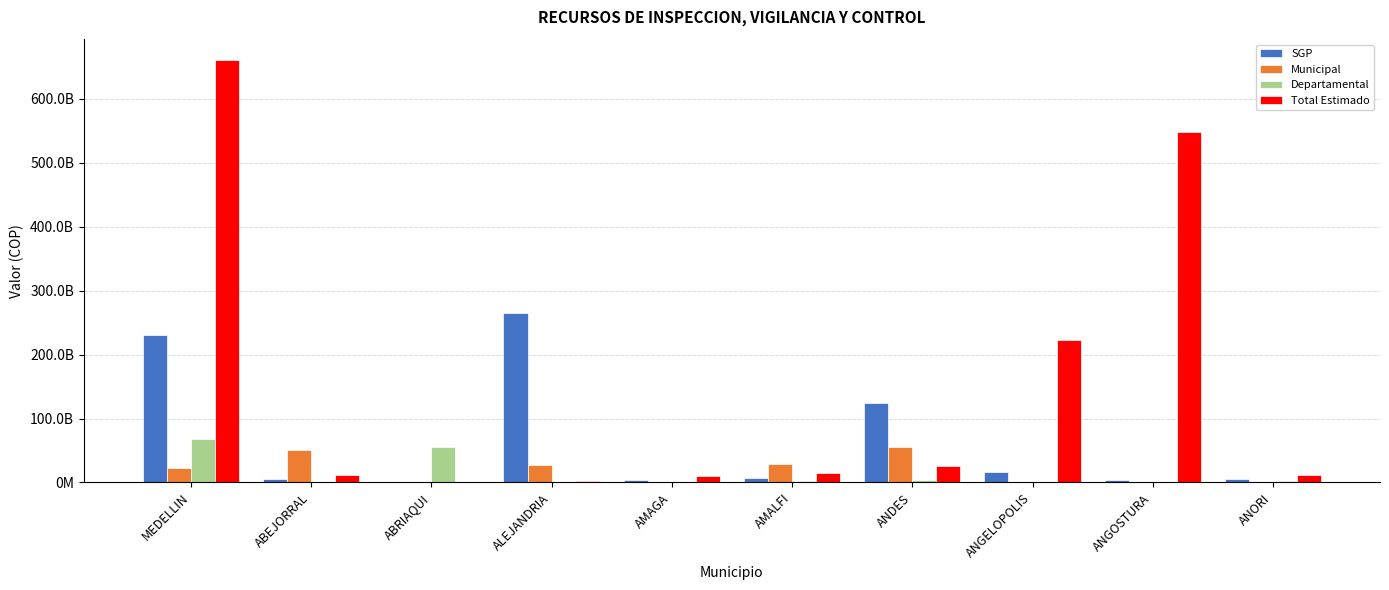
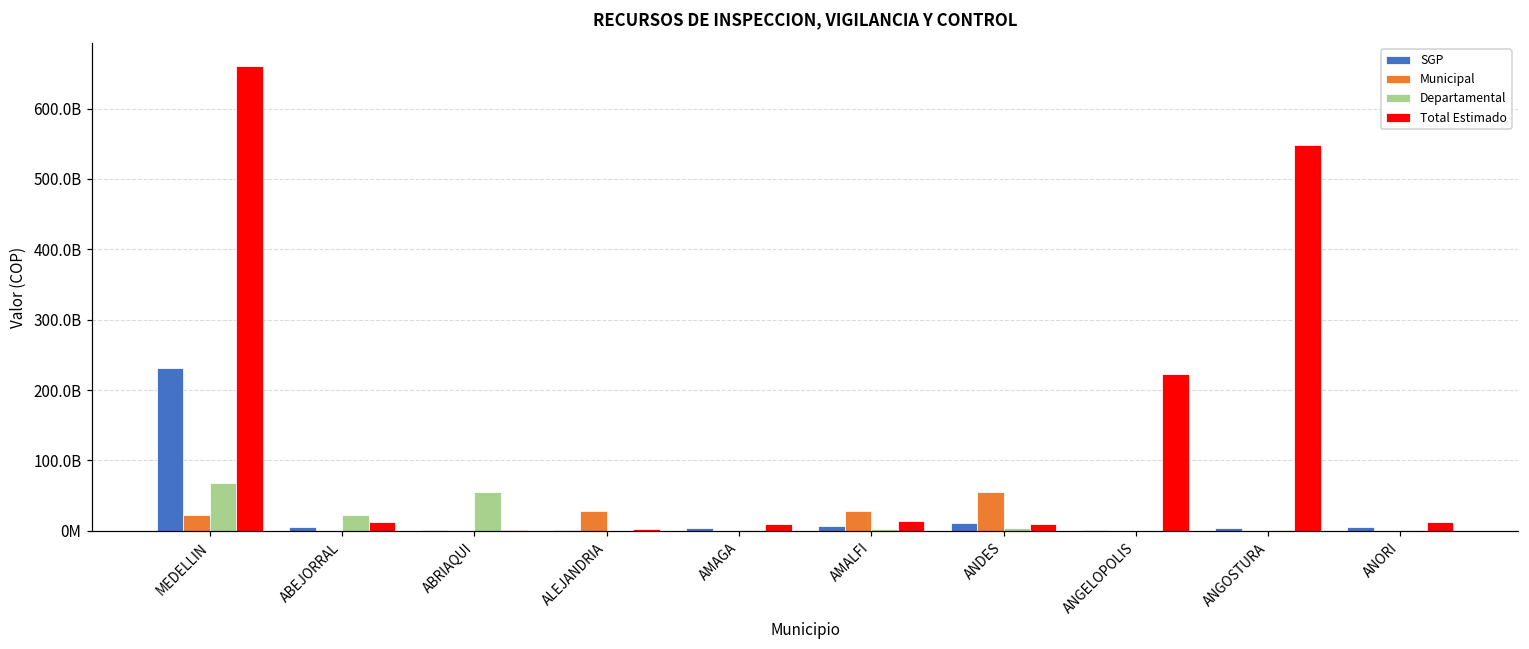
  {
    "SGP": {
      "MEDELLIN": 230000000000,
      "ABEJORRAL": 0,
-     "ALEJANDRIA": 270000000000,
+     "ALEJANDRIA": 0,
      "AMALFI": 10000000000,
-     "ANDES": 120000000000,
-     "ANGELOPOLIS": 20000000000,
+     "ANDES": 10000000000,
+     "ANGELOPOLIS": 0,
      "ANORI": 10000000000
    },
    "Municipal": {
      "MEDELLIN": 20000000000,
-     "ABEJORRAL": 50000000000,
+     "ABEJORRAL": 0,
      "ALEJANDRIA": 30000000000,
      "AMALFI": 30000000000,
      "ANDES": 60000000000
    },
    "Departamental": {
      "MEDELLIN": 70000000000,
-     "ABEJORRAL": 0,
+     "ABEJORRAL": 20000000000,
      "ABRIAQUI": 60000000000
    },
    "Total Estimado": {
      "MEDELLIN": 660000000000,
      "ABEJORRAL": 10000000000,
      "AMAGA": 10000000000,
      "AMALFI": 10000000000,
-     "ANDES": 30000000000,
+     "ANDES": 10000000000,
      "ANGELOPOLIS": 220000000000,
      "ANGOSTURA": 550000000000,
      "ANORI": 10000000000
    }
  }
